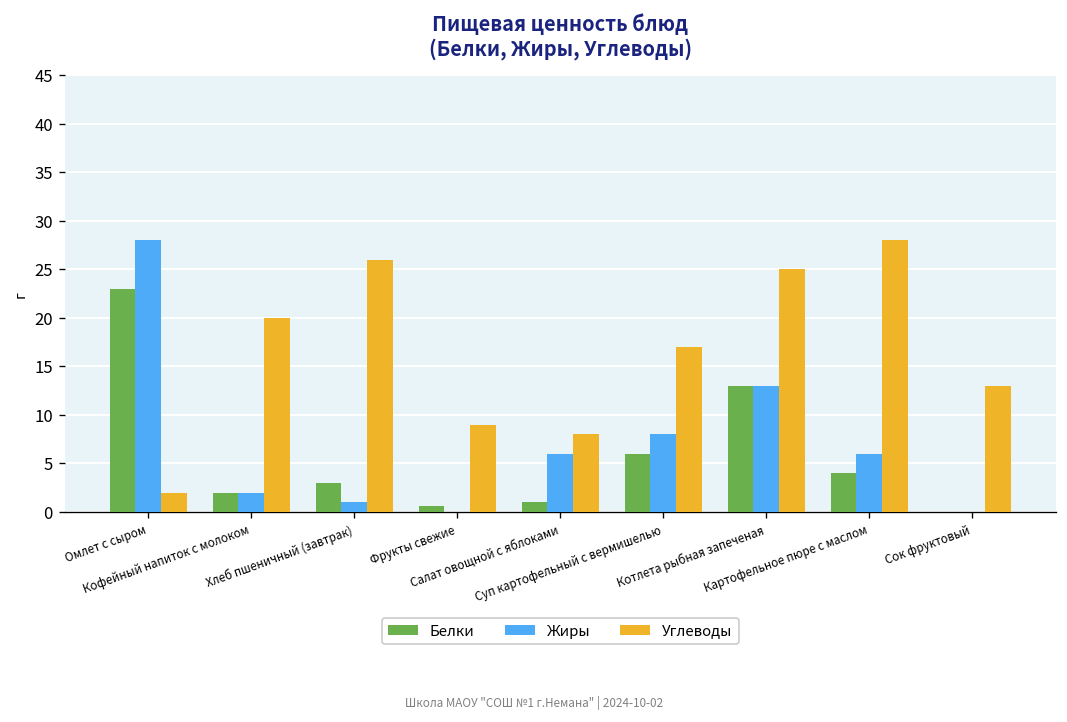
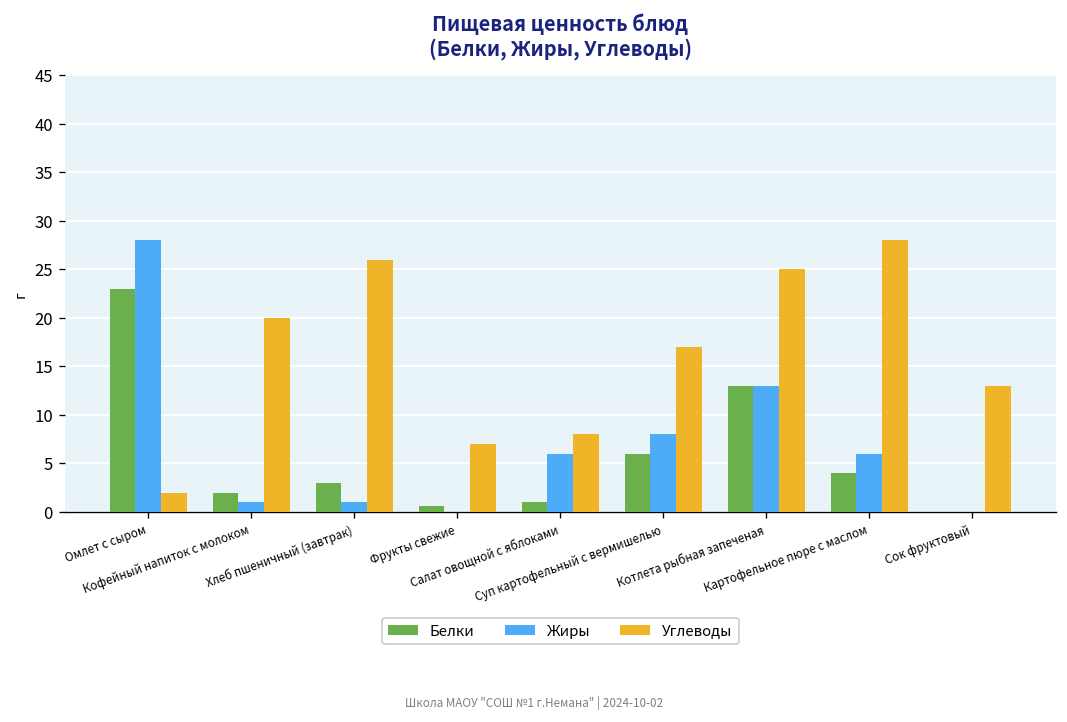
  {
    "Белки": {
      "Омлет с сыром": 23,
      "Кофейный напиток с молоком": 2,
      "Хлеб пшеничный (завтрак)": 3,
      "Фрукты свежие": 1,
      "Салат овощной с яблоками": 1,
      "Суп картофельный с вермишелью": 6,
      "Котлета рыбная запеченая": 13,
      "Картофельное пюре с маслом": 4,
      "Сок фруктовый": 0
    },
    "Жиры": {
      "Омлет с сыром": 28,
-     "Кофейный напиток с молоком": 2,
+     "Кофейный напиток с молоком": 1,
      "Хлеб пшеничный (завтрак)": 1,
      "Фрукты свежие": 0,
      "Салат овощной с яблоками": 6,
      "Суп картофельный с вермишелью": 8,
      "Котлета рыбная запеченая": 13,
      "Картофельное пюре с маслом": 6,
      "Сок фруктовый": 0
    },
    "Углеводы": {
      "Омлет с сыром": 2,
      "Кофейный напиток с молоком": 20,
      "Хлеб пшеничный (завтрак)": 26,
-     "Фрукты свежие": 9,
+     "Фрукты свежие": 7,
      "Салат овощной с яблоками": 8,
      "Суп картофельный с вермишелью": 17,
      "Котлета рыбная запеченая": 25,
      "Картофельное пюре с маслом": 28,
      "Сок фруктовый": 13
    }
  }
